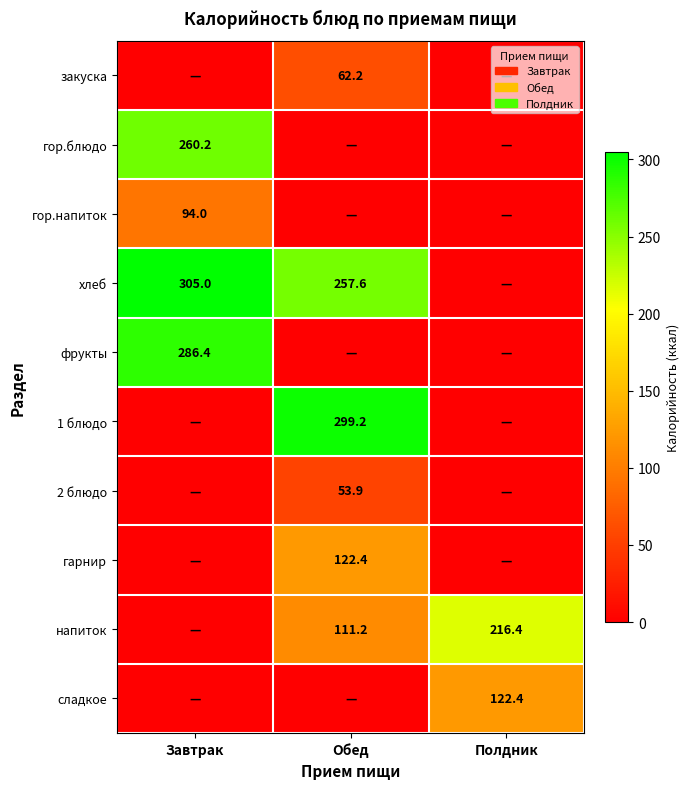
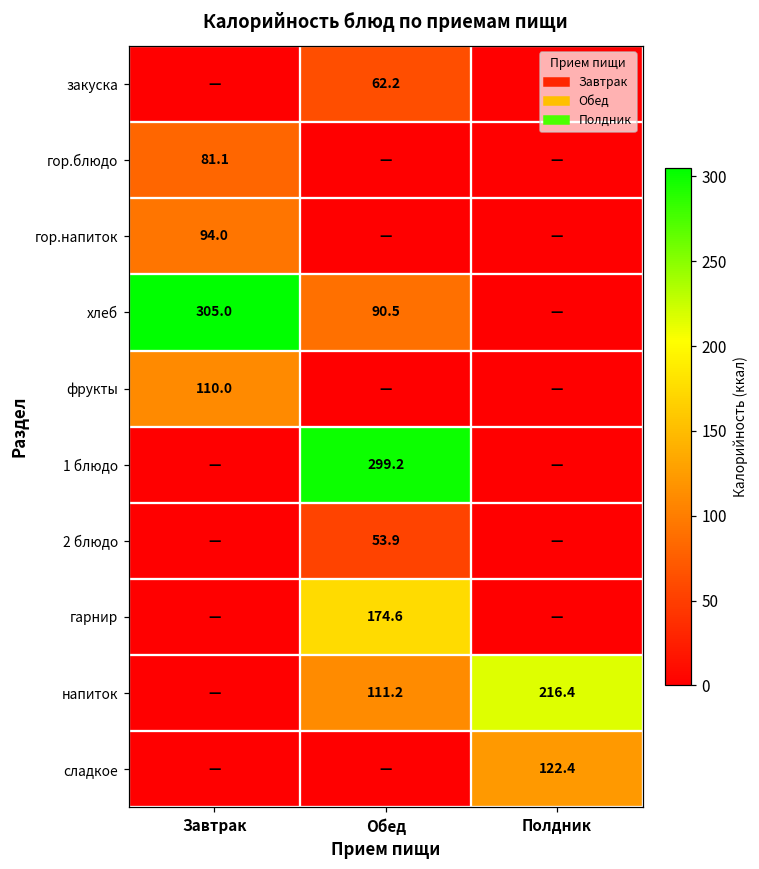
  {
    "закуска": {
      "Обед": 62.2
    },
    "гор.блюдо": {
-     "Завтрак": 260.2
+     "Завтрак": 81.1
    },
    "гор.напиток": {
      "Завтрак": 94.0
    },
    "хлеб": {
      "Завтрак": 305.0,
-     "Обед": 257.6
+     "Обед": 90.5
    },
    "фрукты": {
-     "Завтрак": 286.4
+     "Завтрак": 110.0
    },
    "1 блюдо": {
      "Обед": 299.2
    },
    "2 блюдо": {
      "Обед": 53.9
    },
    "гарнир": {
-     "Обед": 122.4
+     "Обед": 174.6
    },
    "напиток": {
      "Обед": 111.2,
      "Полдник": 216.4
    },
    "сладкое": {
      "Полдник": 122.4
    }
  }
